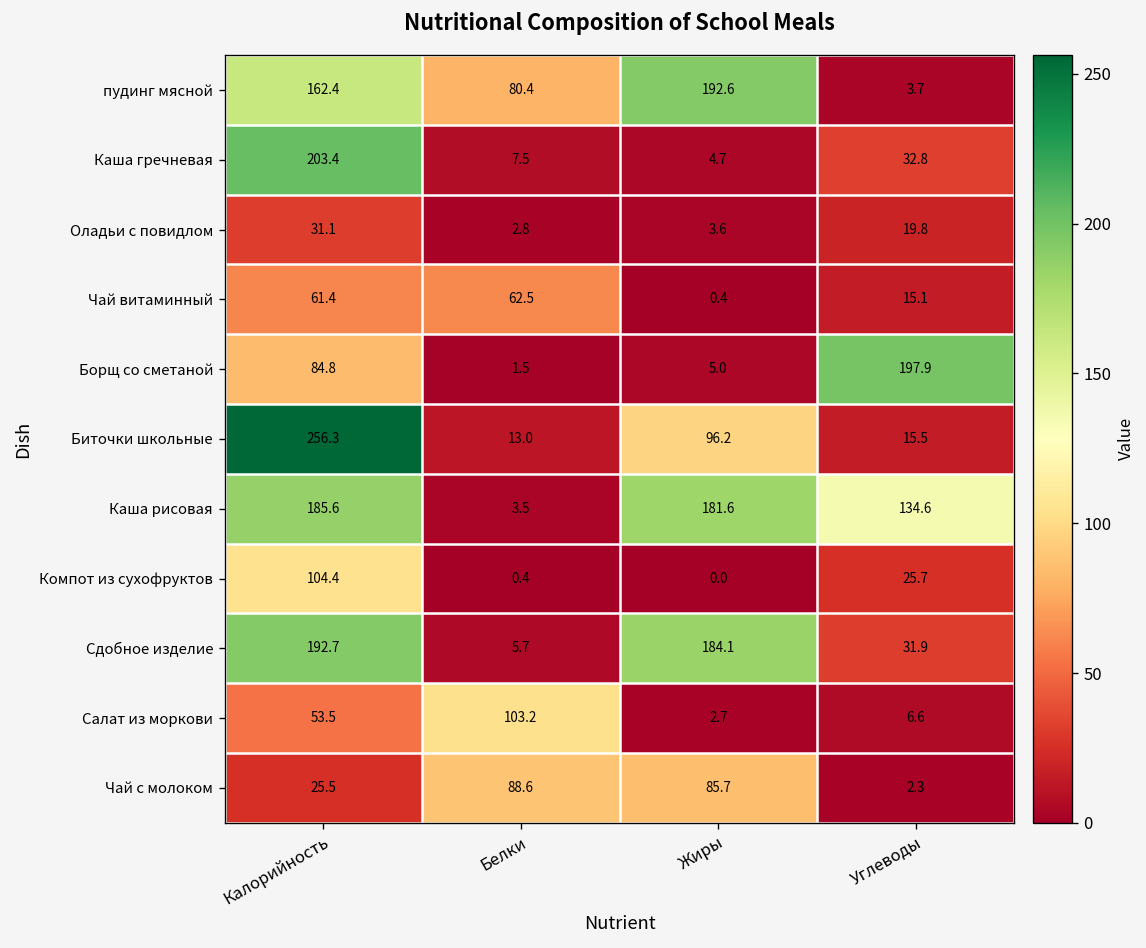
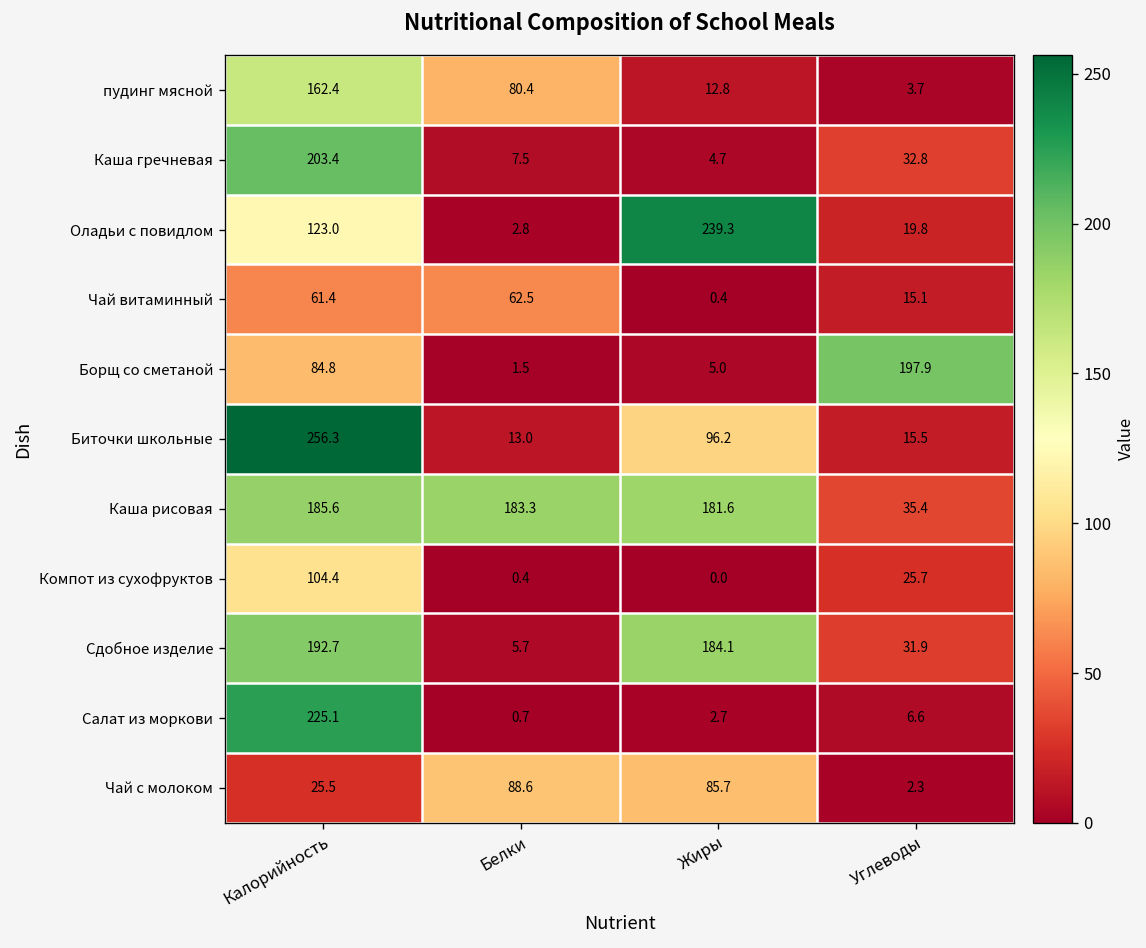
  {
    "пудинг мясной": {
      "Калорийность": 162.4,
      "Белки": 80.4,
-     "Жиры": 192.6,
+     "Жиры": 12.8,
      "Углеводы": 3.7
    },
    "Каша гречневая": {
      "Калорийность": 203.4,
      "Белки": 7.5,
      "Жиры": 4.7,
      "Углеводы": 32.8
    },
    "Оладьи с повидлом": {
-     "Калорийность": 31.1,
+     "Калорийность": 123.0,
      "Белки": 2.8,
-     "Жиры": 3.6,
+     "Жиры": 239.3,
      "Углеводы": 19.8
    },
    "Чай витаминный": {
      "Калорийность": 61.4,
      "Белки": 62.5,
      "Жиры": 0.4,
      "Углеводы": 15.1
    },
    "Борщ со сметаной": {
      "Калорийность": 84.8,
      "Белки": 1.5,
      "Жиры": 5.0,
      "Углеводы": 197.9
    },
    "Биточки школьные": {
      "Калорийность": 256.3,
      "Белки": 13.0,
      "Жиры": 96.2,
      "Углеводы": 15.5
    },
    "Каша рисовая": {
      "Калорийность": 185.6,
-     "Белки": 3.5,
+     "Белки": 183.3,
      "Жиры": 181.6,
-     "Углеводы": 134.6
+     "Углеводы": 35.4
    },
    "Компот из сухофруктов": {
      "Калорийность": 104.4,
      "Белки": 0.4,
      "Жиры": 0.0,
      "Углеводы": 25.7
    },
    "Сдобное изделие": {
      "Калорийность": 192.7,
      "Белки": 5.7,
      "Жиры": 184.1,
      "Углеводы": 31.9
    },
    "Салат из моркови": {
-     "Калорийность": 53.5,
-     "Белки": 103.2,
+     "Калорийность": 225.1,
+     "Белки": 0.7,
      "Жиры": 2.7,
      "Углеводы": 6.6
    },
    "Чай с молоком": {
      "Калорийность": 25.5,
      "Белки": 88.6,
      "Жиры": 85.7,
      "Углеводы": 2.3
    }
  }
